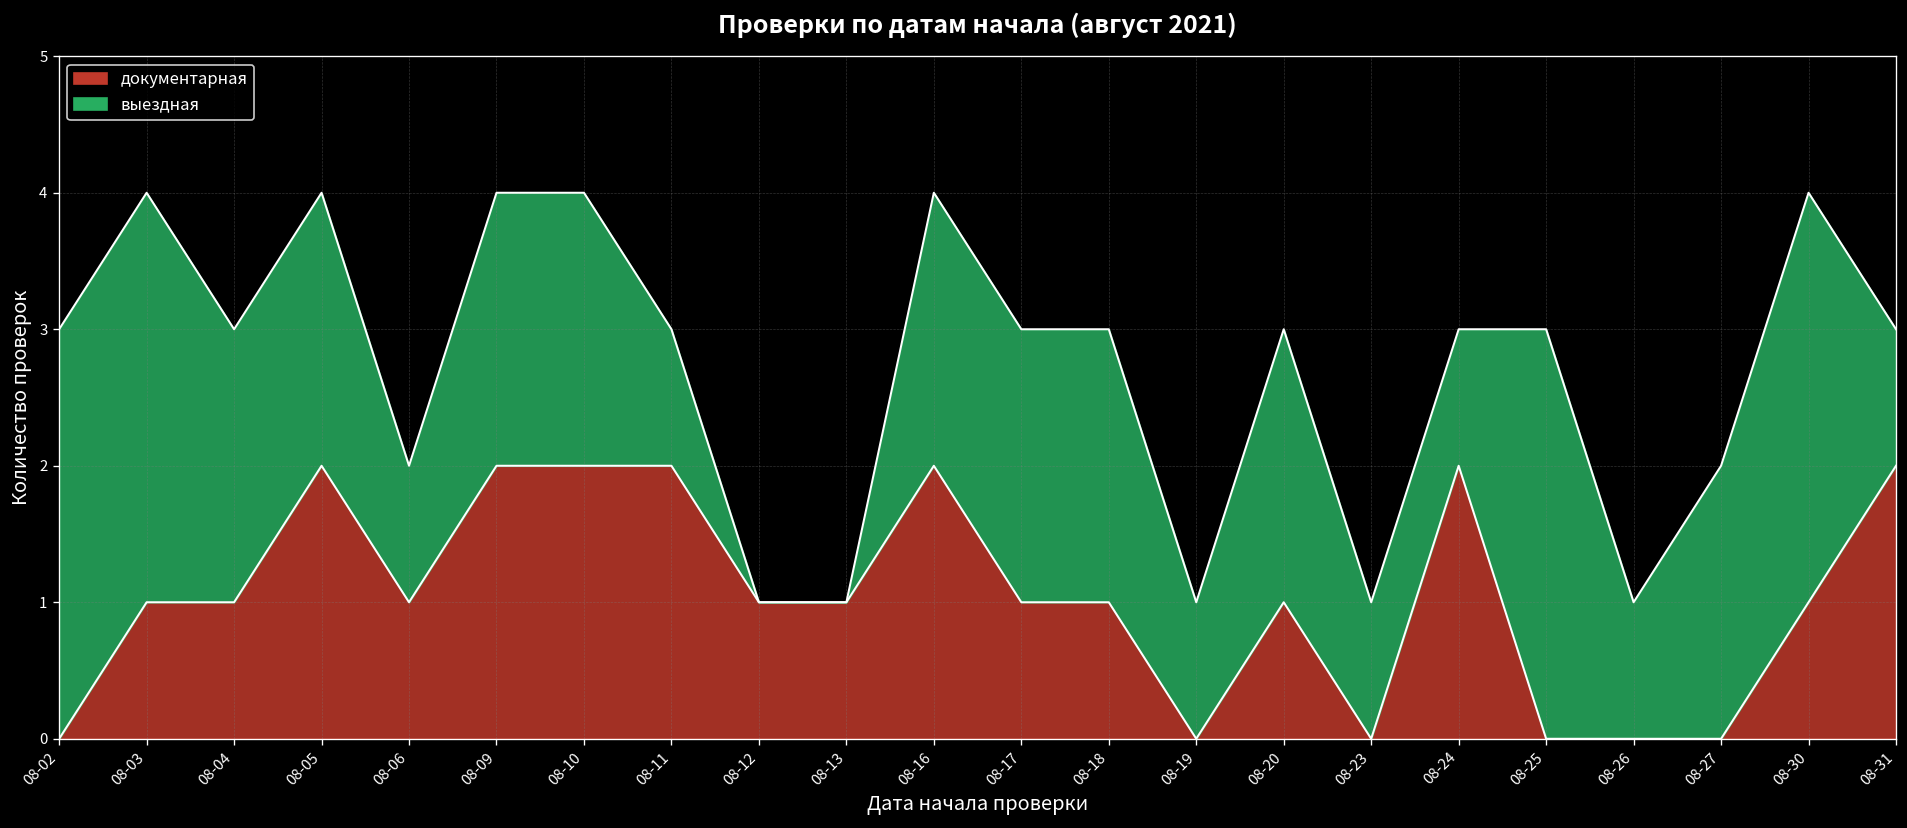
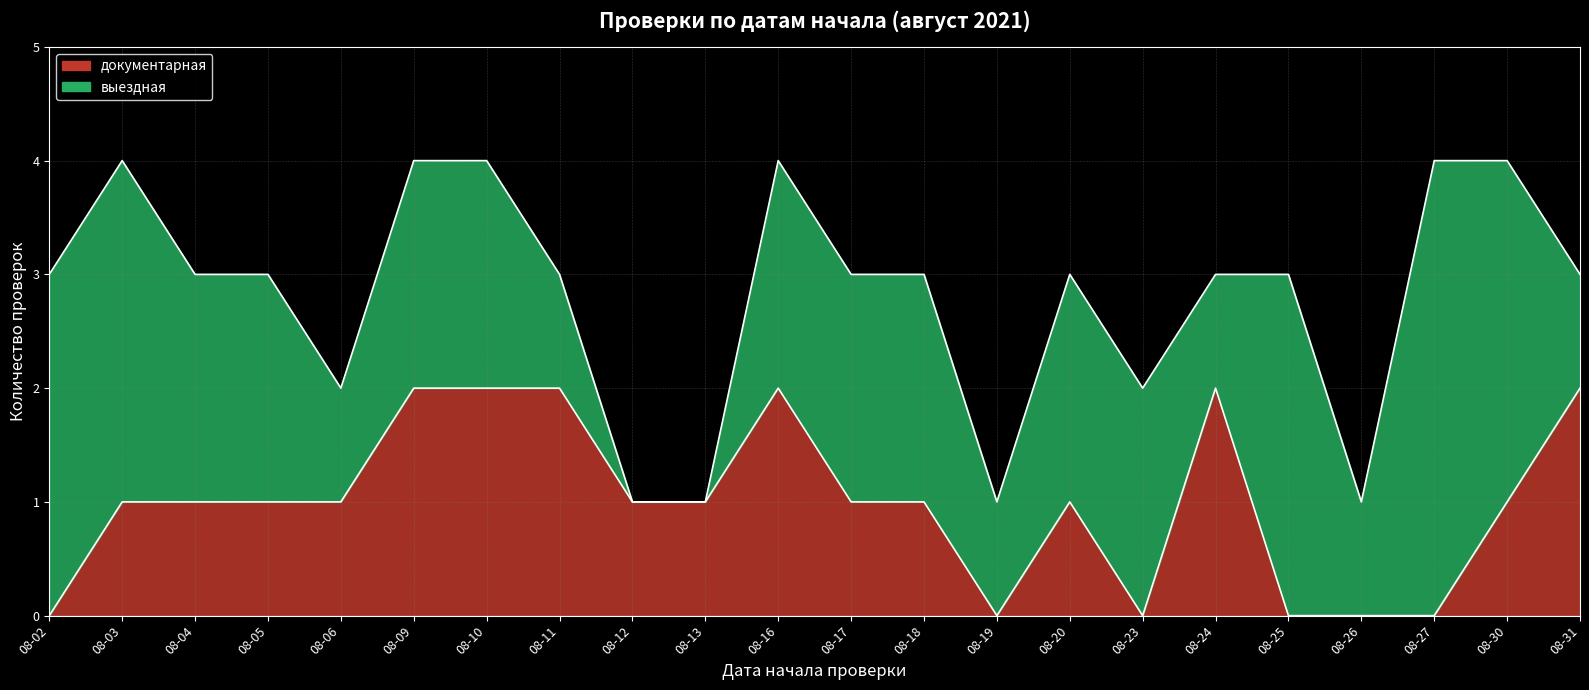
  {
    "документарная": {
      "08-02": 0,
      "08-03": 1,
      "08-04": 1,
-     "08-05": 2,
+     "08-05": 1,
      "08-06": 1,
      "08-09": 2,
      "08-10": 2,
      "08-11": 2,
      "08-16": 2,
      "08-17": 1,
      "08-18": 1,
      "08-19": 0,
      "08-20": 1,
      "08-23": 0,
      "08-24": 2,
      "08-25": 0,
      "08-26": 0,
      "08-27": 0,
      "08-30": 1,
      "08-31": 2
    },
    "выездная": {
      "08-02": 3,
      "08-03": 4,
      "08-04": 3,
      "08-06": 2,
      "08-09": 4,
      "08-10": 4,
      "08-11": 3,
      "08-16": 4,
      "08-17": 3,
      "08-18": 3,
      "08-19": 1,
      "08-20": 3,
-     "08-23": 1,
+     "08-23": 2,
      "08-24": 3,
      "08-25": 3,
      "08-26": 1,
-     "08-27": 2,
+     "08-27": 4,
      "08-30": 4,
      "08-31": 3
    }
  }
